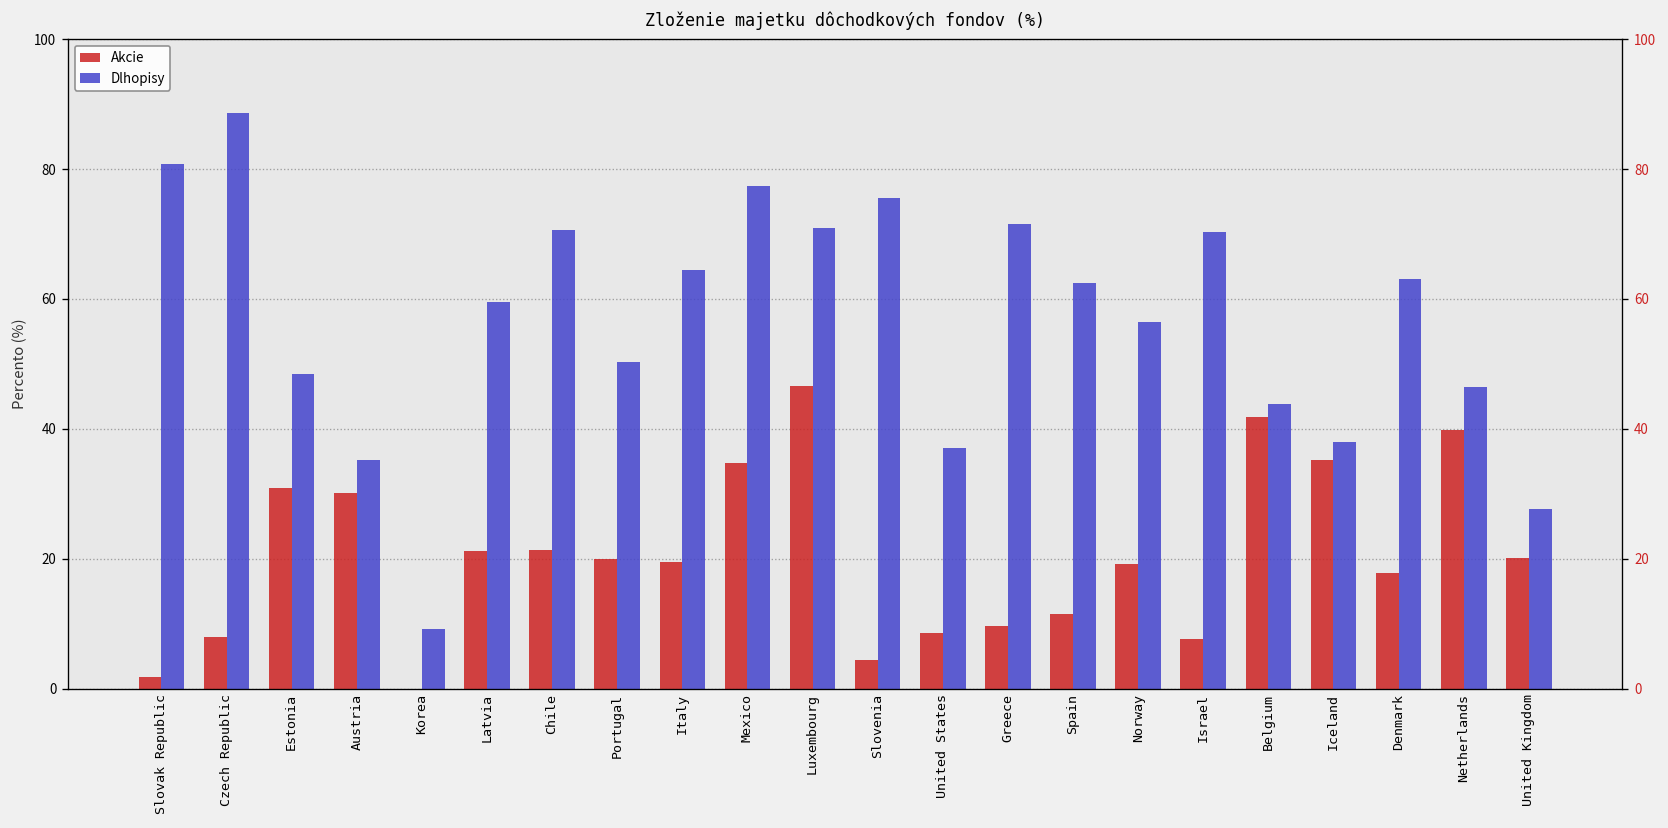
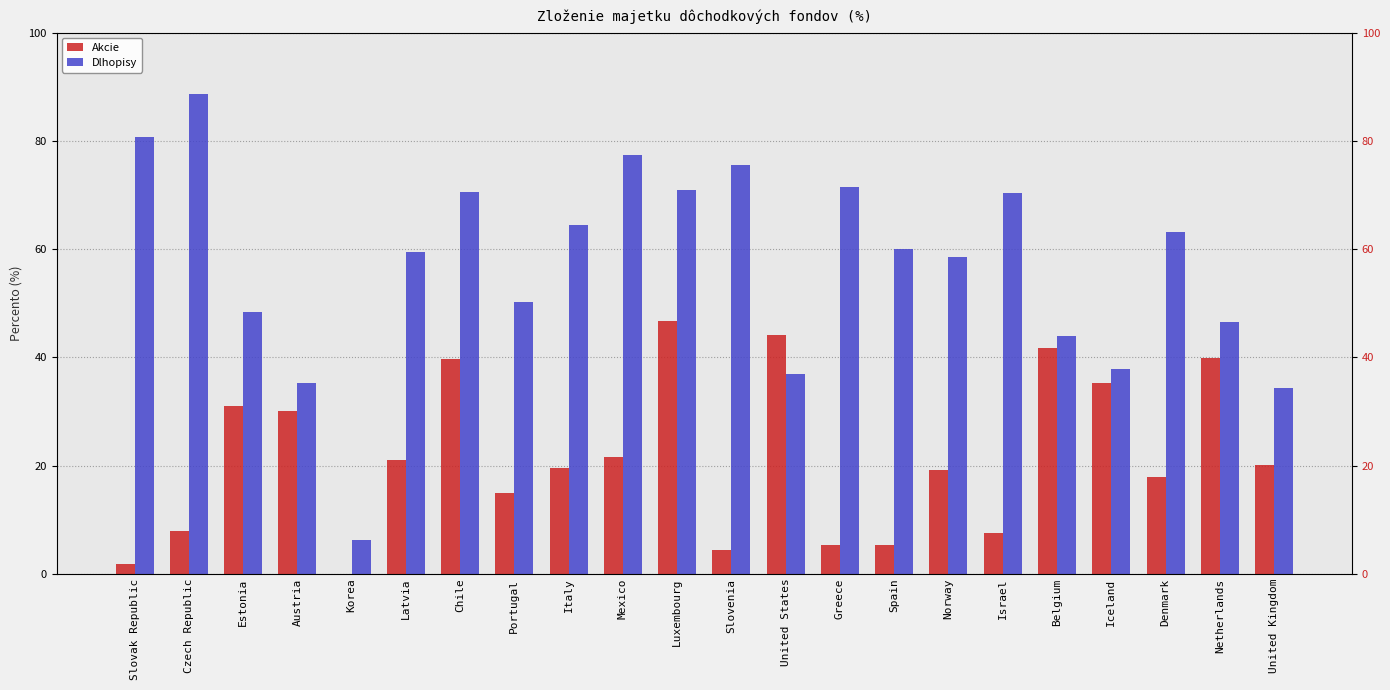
  {
    "Akcie": {
      "Slovak Republic": 2,
      "Czech Republic": 8,
      "Estonia": 31,
      "Austria": 30,
      "Latvia": 21,
-     "Chile": 21,
-     "Portugal": 20,
+     "Chile": 40,
+     "Portugal": 15,
      "Italy": 20,
-     "Mexico": 35,
+     "Mexico": 22,
      "Luxembourg": 47,
      "Slovenia": 4,
-     "United States": 9,
-     "Greece": 10,
-     "Spain": 11,
+     "United States": 44,
+     "Greece": 5,
+     "Spain": 5,
      "Norway": 19,
      "Israel": 8,
      "Belgium": 42,
      "Iceland": 35,
      "Denmark": 18,
      "Netherlands": 40,
      "United Kingdom": 20
    },
    "Dlhopisy": {
      "Slovak Republic": 81,
      "Czech Republic": 89,
      "Estonia": 48,
      "Austria": 35,
-     "Korea": 9,
+     "Korea": 6,
      "Latvia": 60,
      "Chile": 71,
      "Portugal": 50,
      "Italy": 64,
      "Mexico": 77,
      "Luxembourg": 71,
      "Slovenia": 76,
      "United States": 37,
      "Greece": 72,
-     "Spain": 62,
-     "Norway": 57,
+     "Spain": 60,
+     "Norway": 59,
      "Israel": 70,
      "Belgium": 44,
      "Iceland": 38,
      "Denmark": 63,
      "Netherlands": 46,
-     "United Kingdom": 28
+     "United Kingdom": 34
    }
  }
